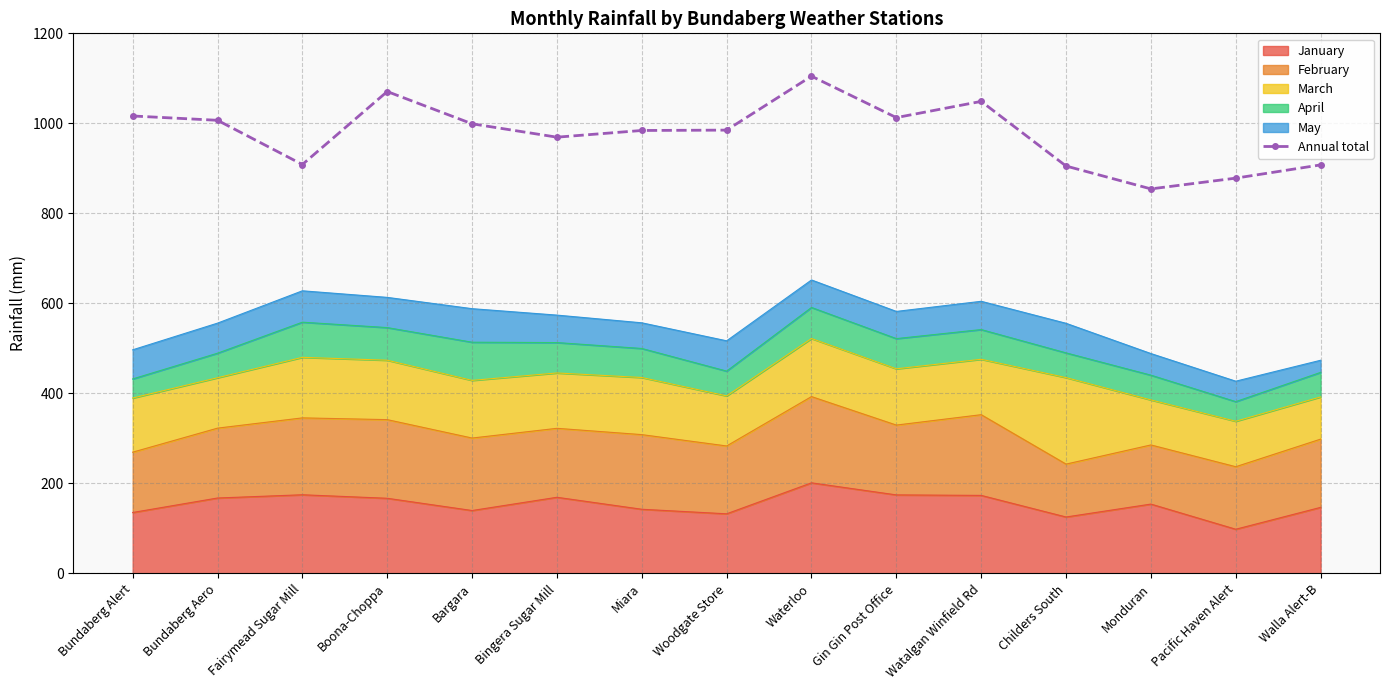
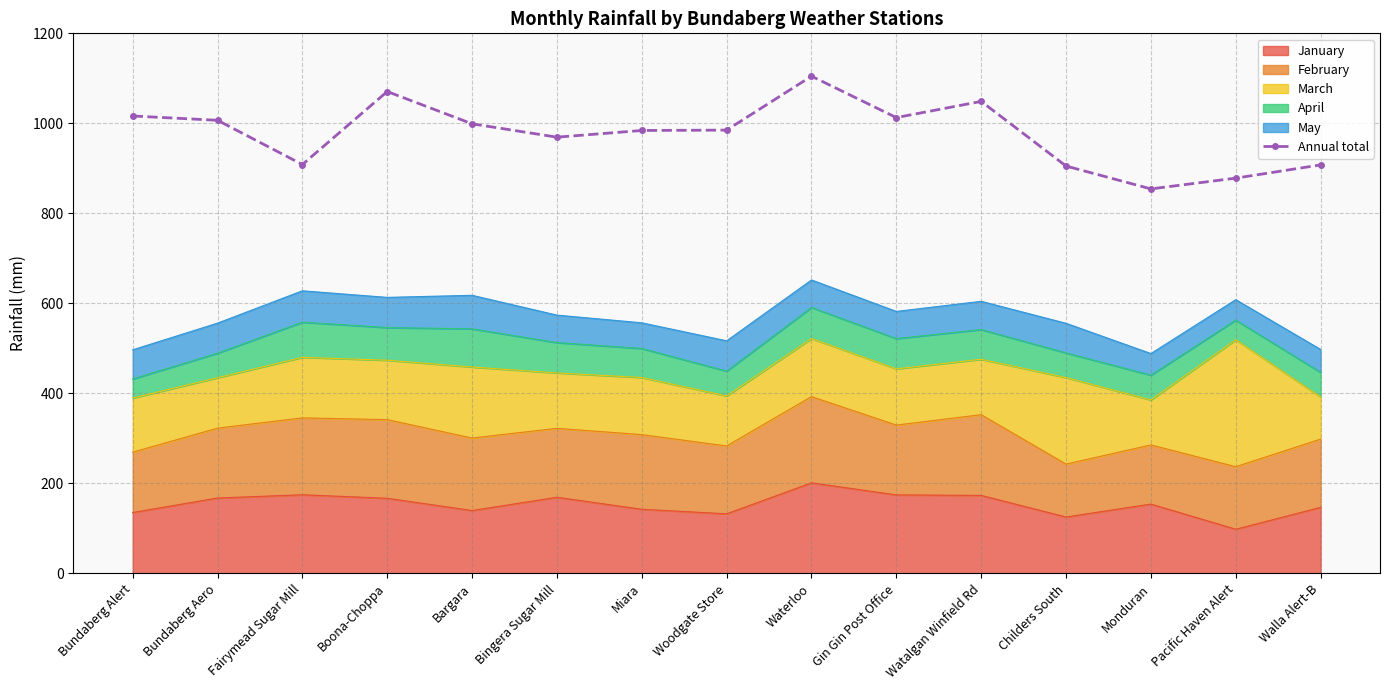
  {
    "March": {
      "Bundaberg Alert": 120,
      "Bundaberg Aero": 110,
      "Fairymead Sugar Mill": 130,
      "Boona-Choppa": 130,
-     "Bargara": 130,
+     "Bargara": 160,
      "Bingera Sugar Mill": 120,
      "Miara": 130,
      "Woodgate Store": 110,
      "Waterloo": 130,
      "Gin Gin Post Office": 130,
      "Watalgan Winfield Rd": 120,
      "Childers South": 190,
      "Monduran": 100,
-     "Pacific Haven Alert": 100,
+     "Pacific Haven Alert": 280,
      "Walla Alert-B": 90
    },
    "April": {
      "Bundaberg Alert": 40,
      "Bundaberg Aero": 50,
      "Fairymead Sugar Mill": 80,
      "Boona-Choppa": 70,
      "Bargara": 80,
      "Bingera Sugar Mill": 70,
      "Miara": 60,
      "Woodgate Store": 60,
      "Waterloo": 70,
      "Gin Gin Post Office": 70,
      "Watalgan Winfield Rd": 70,
      "Childers South": 50,
      "Monduran": 60,
      "Pacific Haven Alert": 40,
      "Walla Alert-B": 50
    },
    "May": {
      "Bundaberg Alert": 60,
      "Bundaberg Aero": 70,
      "Fairymead Sugar Mill": 70,
      "Boona-Choppa": 70,
      "Bargara": 70,
      "Bingera Sugar Mill": 60,
      "Miara": 60,
      "Woodgate Store": 70,
      "Waterloo": 60,
      "Gin Gin Post Office": 60,
      "Watalgan Winfield Rd": 60,
      "Childers South": 70,
      "Monduran": 50,
      "Pacific Haven Alert": 50,
-     "Walla Alert-B": 30
+     "Walla Alert-B": 50
    },
    "Annual total": {
      "Bundaberg Alert": 1020,
      "Bundaberg Aero": 1010,
      "Fairymead Sugar Mill": 910,
      "Boona-Choppa": 1070,
      "Bargara": 1000,
      "Bingera Sugar Mill": 970,
      "Miara": 980,
      "Woodgate Store": 990,
      "Waterloo": 1100,
      "Gin Gin Post Office": 1010,
      "Watalgan Winfield Rd": 1050,
      "Childers South": 910,
      "Monduran": 850,
      "Pacific Haven Alert": 880,
      "Walla Alert-B": 910
    }
  }
